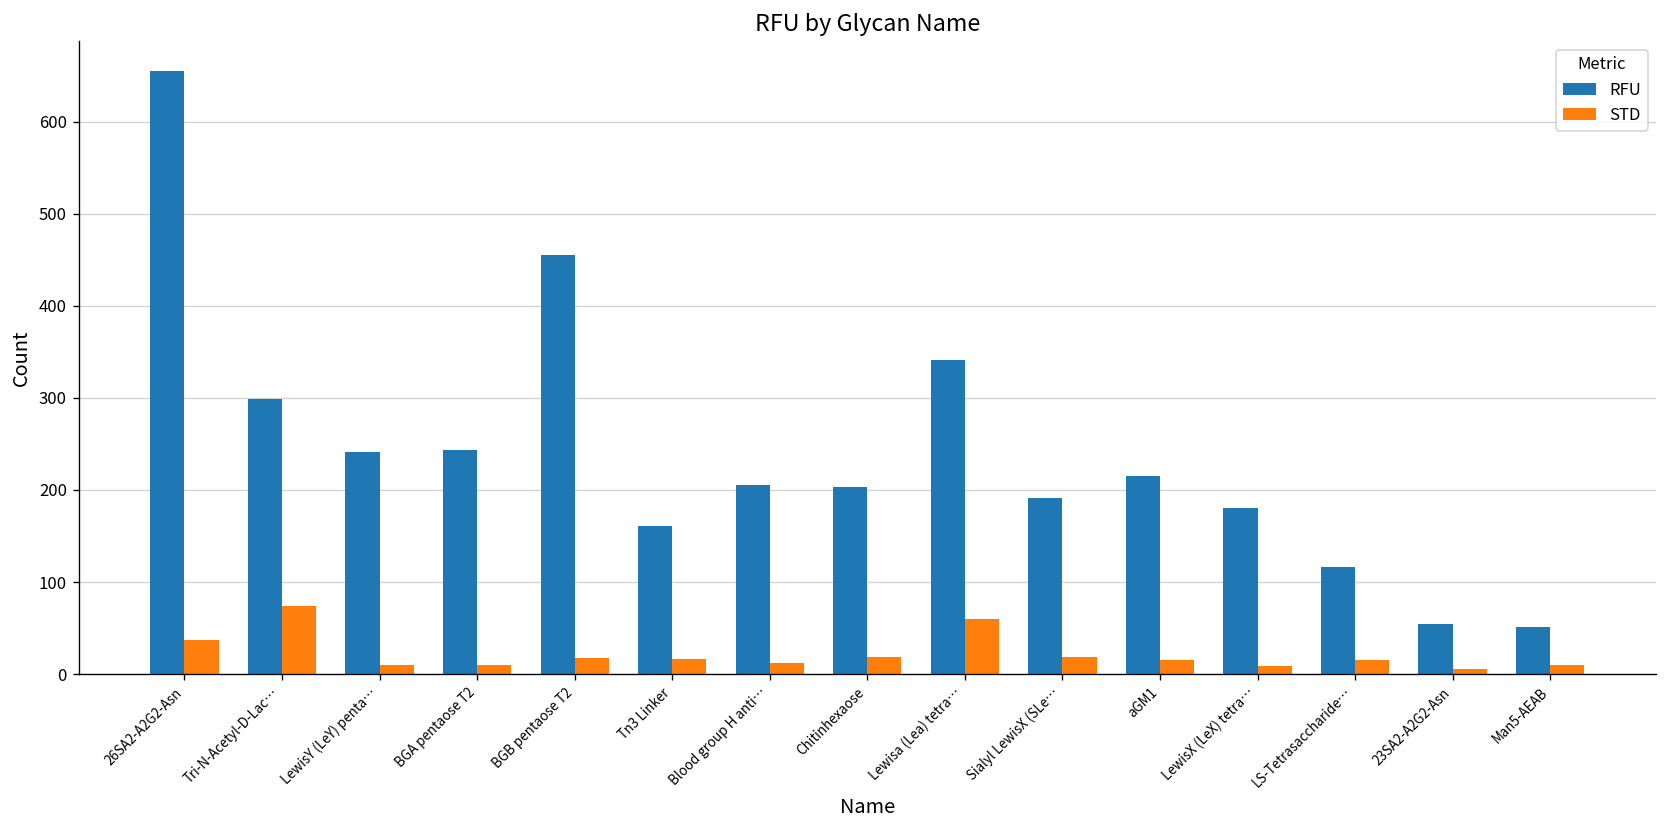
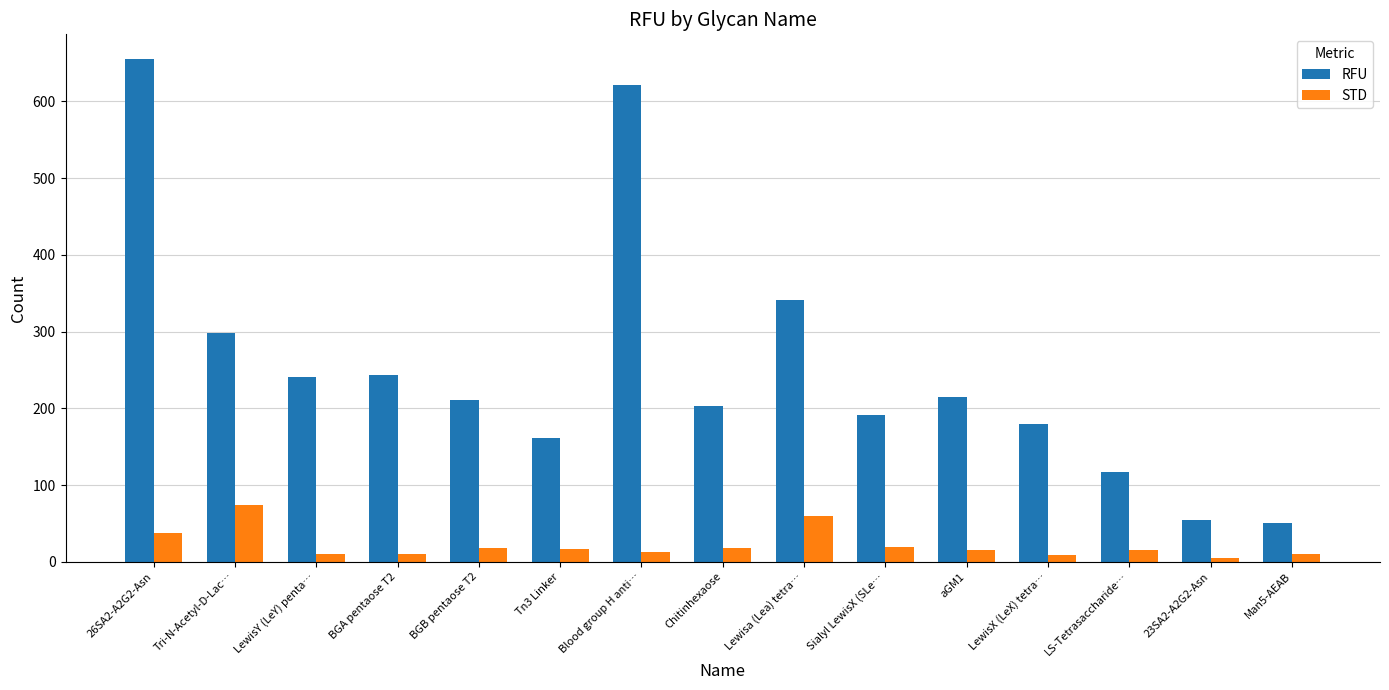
  {
    "RFU": {
      "26SA2-A2G2-Asn": 650,
      "Tri-N-Acetyl-D-Lac…": 300,
      "LewisY (LeY) penta…": 240,
      "BGA pentaose T2": 240,
-     "BGB pentaose T2": 460,
+     "BGB pentaose T2": 210,
      "Tn3 Linker": 160,
-     "Blood group H anti…": 210,
+     "Blood group H anti…": 620,
      "Chitinhexaose": 200,
      "Lewisa (Lea) tetra…": 340,
      "Sialyl LewisX (SLe…": 190,
      "aGM1": 220,
      "LewisX (LeX) tetra…": 180,
      "LS-Tetrasaccharide…": 120,
      "23SA2-A2G2-Asn": 50,
      "Man5-AEAB": 50
    },
    "STD": {
      "26SA2-A2G2-Asn": 40,
      "Tri-N-Acetyl-D-Lac…": 70,
      "LewisY (LeY) penta…": 10,
      "BGA pentaose T2": 10,
      "BGB pentaose T2": 20,
      "Tn3 Linker": 20,
      "Blood group H anti…": 10,
      "Chitinhexaose": 20,
      "Lewisa (Lea) tetra…": 60,
      "Sialyl LewisX (SLe…": 20,
      "aGM1": 20,
      "LewisX (LeX) tetra…": 10,
      "LS-Tetrasaccharide…": 10,
      "23SA2-A2G2-Asn": 10,
      "Man5-AEAB": 10
    }
  }
